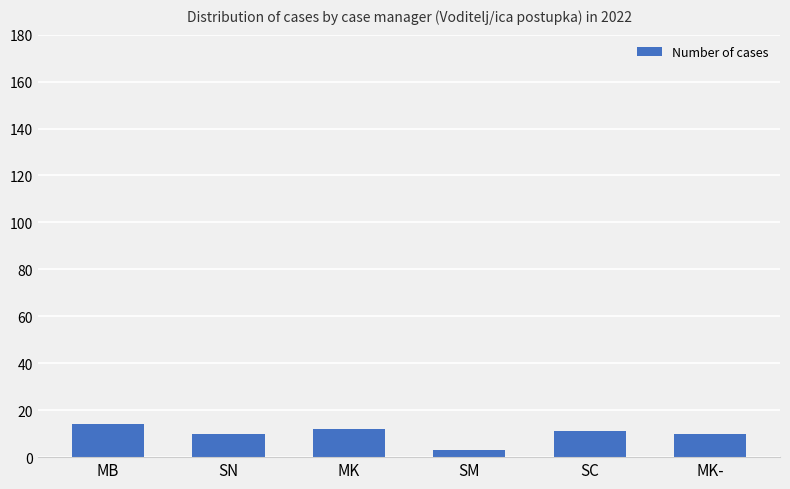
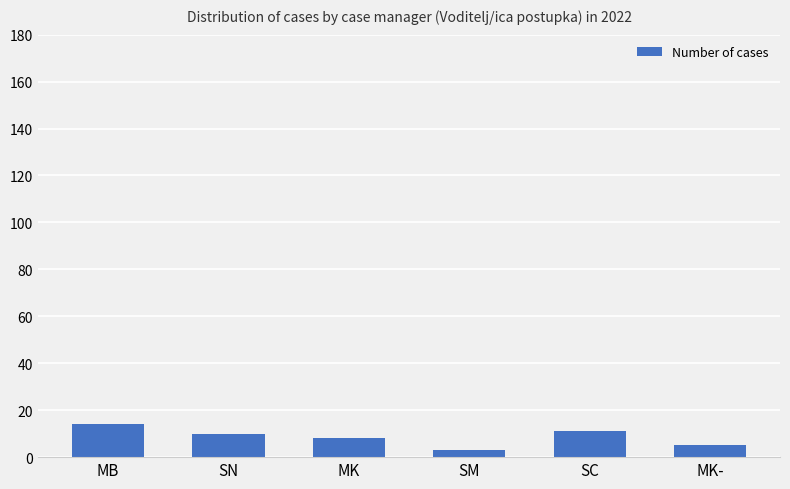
  {
    "MB": 14,
    "SN": 10,
-   "MK": 12,
+   "MK": 8,
    "SM": 3,
    "SC": 11,
-   "MK-": 10
+   "MK-": 5
  }
